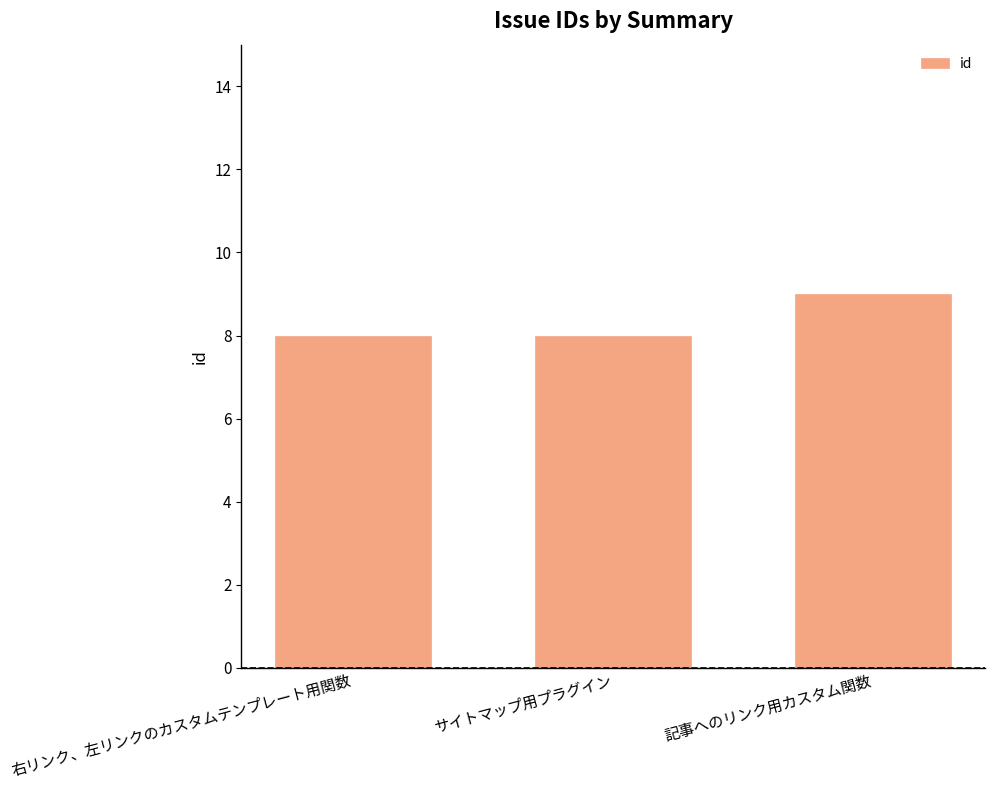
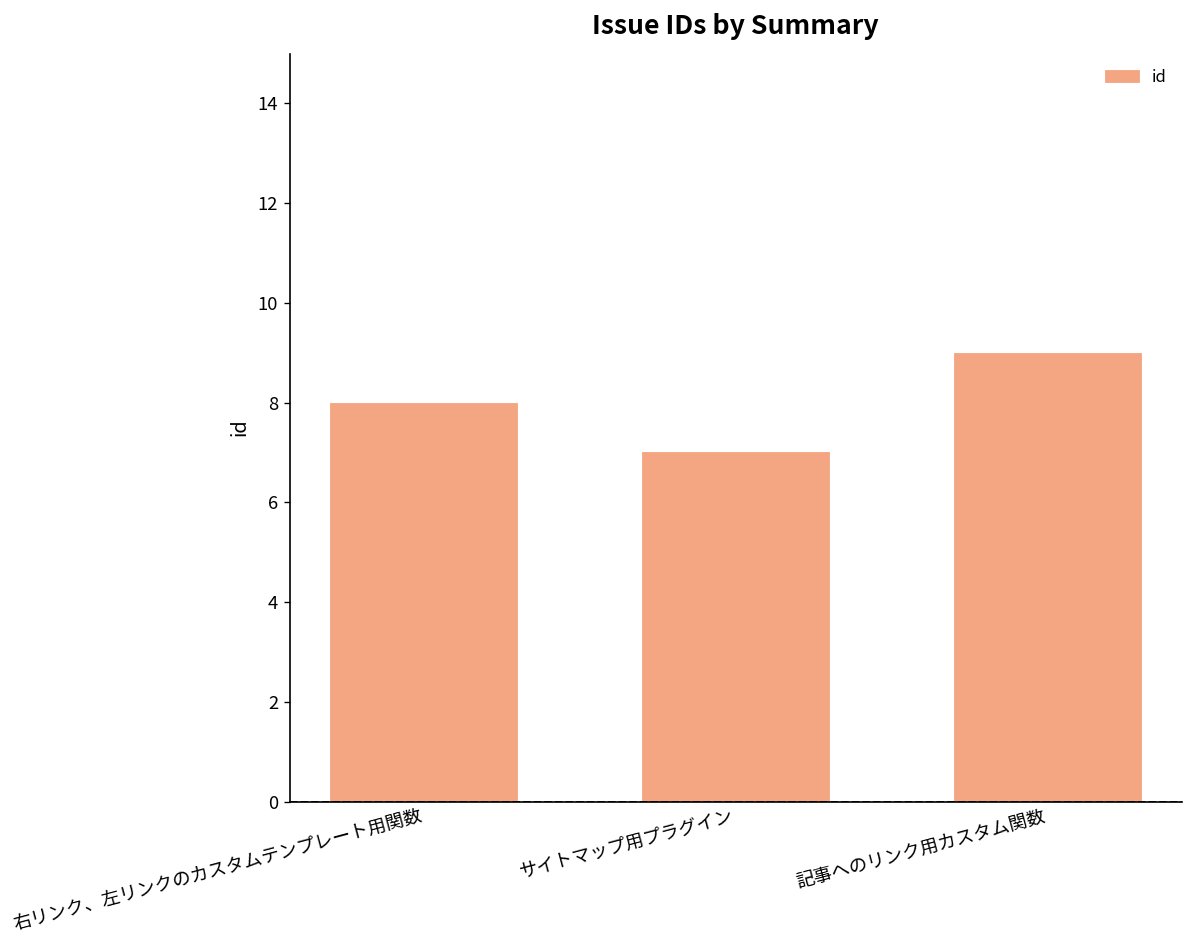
  {
    "右リンク、左リンクのカスタムテンプレート用関数": 8,
-   "サイトマップ用プラグイン": 8,
+   "サイトマップ用プラグイン": 7,
    "記事へのリンク用カスタム関数": 9
  }
